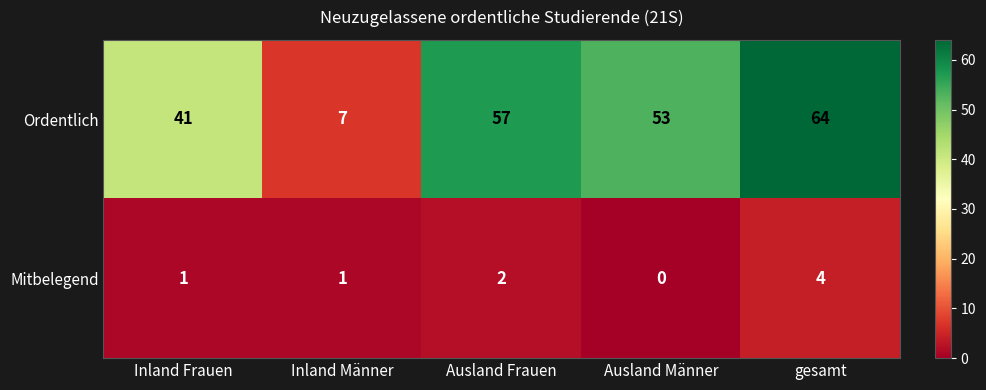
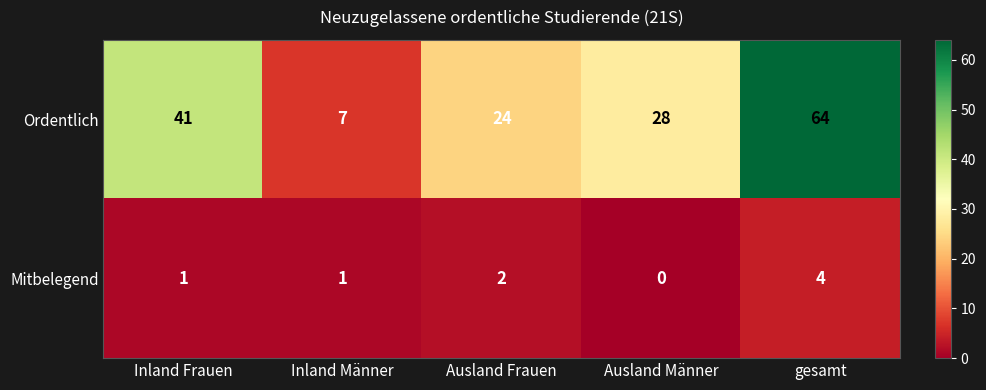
  {
    "Ordentlich": {
      "Inland Frauen": 41,
      "Inland Männer": 7,
-     "Ausland Frauen": 57,
-     "Ausland Männer": 53,
+     "Ausland Frauen": 24,
+     "Ausland Männer": 28,
      "gesamt": 64
    },
    "Mitbelegend": {
      "Inland Frauen": 1,
      "Inland Männer": 1,
      "Ausland Frauen": 2,
      "Ausland Männer": 0,
      "gesamt": 4
    }
  }
